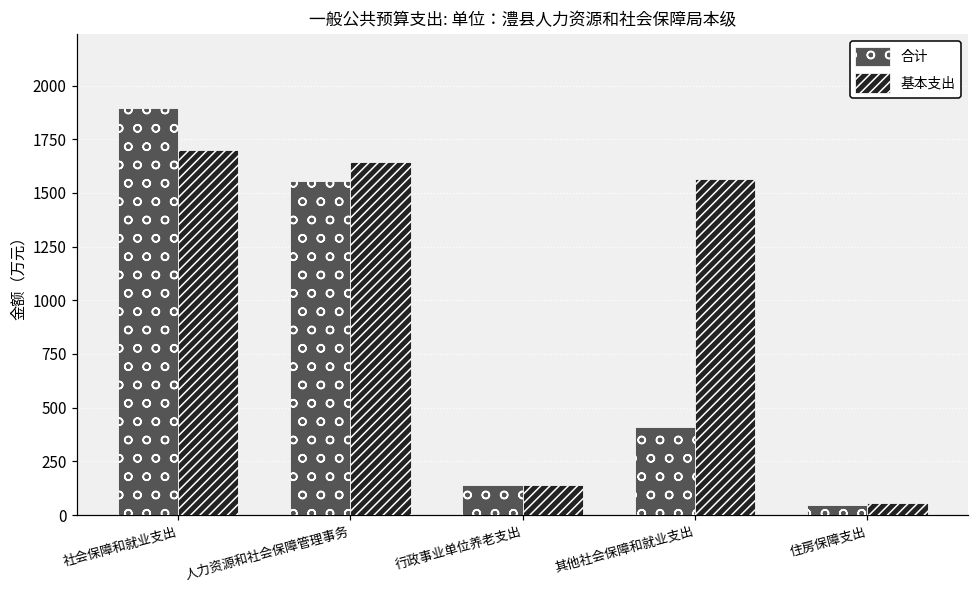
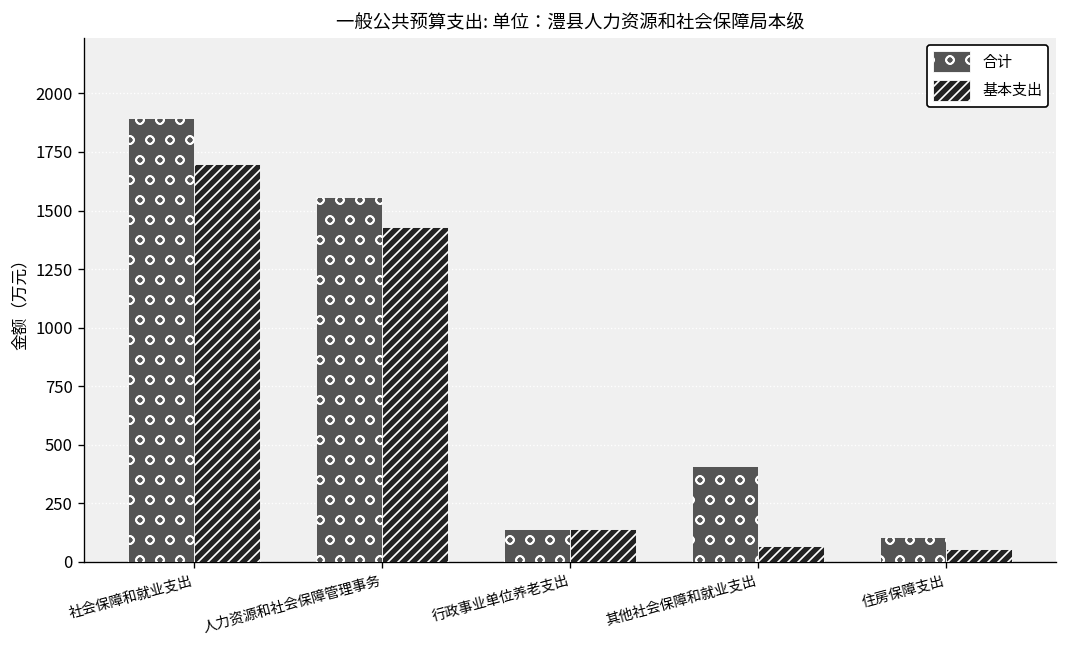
  {
    "合计": {
      "社会保障和就业支出": 1900,
      "人力资源和社会保障管理事务": 1560,
      "行政事业单位养老支出": 140,
      "其他社会保障和就业支出": 410,
-     "住房保障支出": 50
+     "住房保障支出": 100
    },
    "基本支出": {
      "社会保障和就业支出": 1700,
-     "人力资源和社会保障管理事务": 1640,
+     "人力资源和社会保障管理事务": 1430,
      "行政事业单位养老支出": 140,
-     "其他社会保障和就业支出": 1570,
+     "其他社会保障和就业支出": 70,
      "住房保障支出": 50
    }
  }
